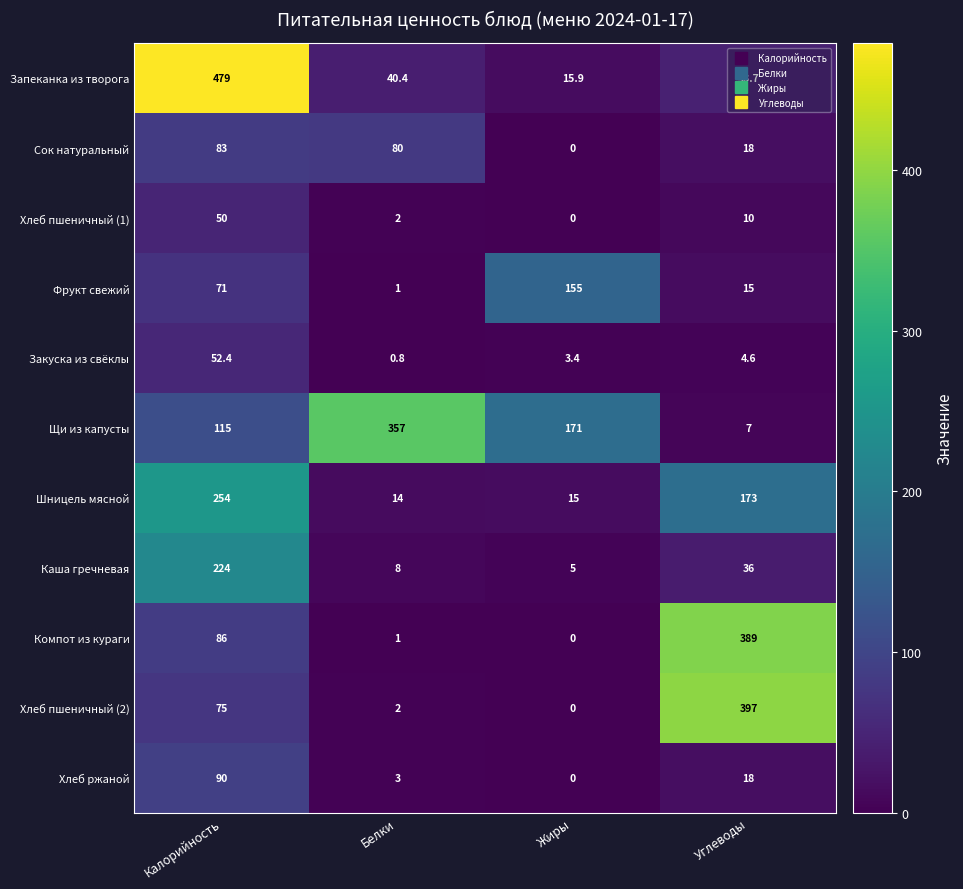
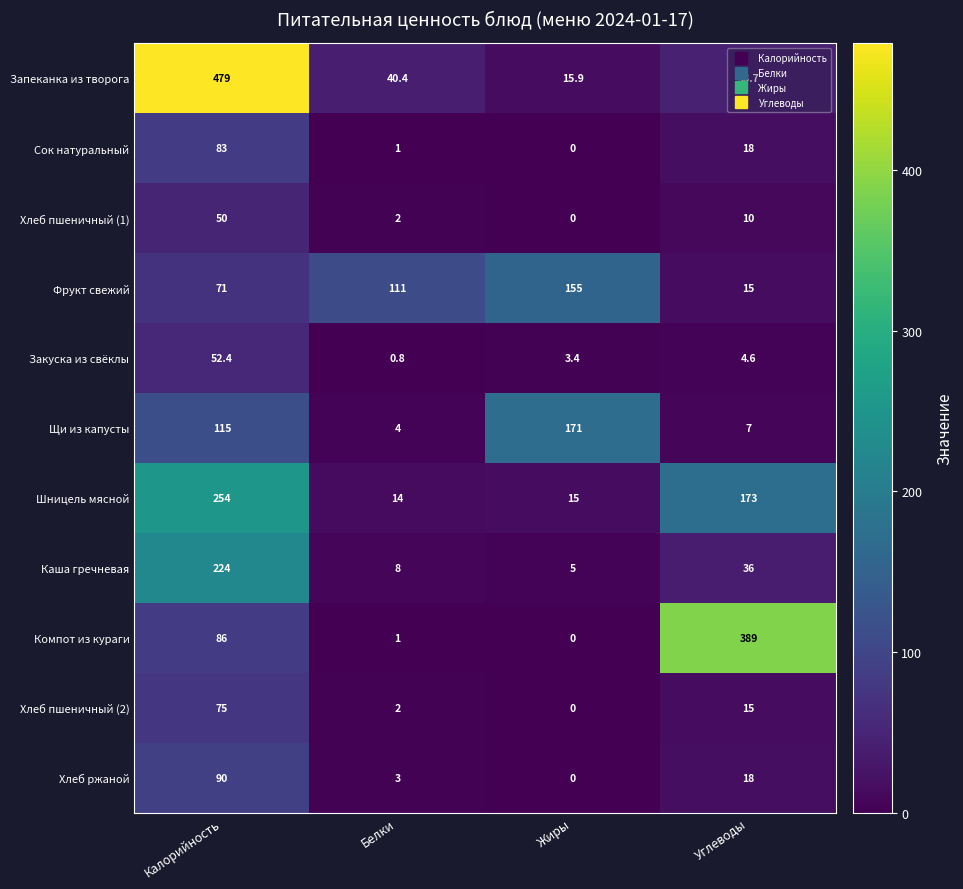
  {
    "Запеканка из творога": {
      "Калорийность": 479,
      "Белки": 40.4,
      "Жиры": 15.9
    },
    "Сок натуральный": {
      "Калорийность": 83,
-     "Белки": 80,
+     "Белки": 1,
      "Жиры": 0,
      "Углеводы": 18
    },
    "Хлеб пшеничный (1)": {
      "Калорийность": 50,
      "Белки": 2,
      "Жиры": 0,
      "Углеводы": 10
    },
    "Фрукт свежий": {
      "Калорийность": 71,
-     "Белки": 1,
+     "Белки": 111,
      "Жиры": 155,
      "Углеводы": 15
    },
    "Закуска из свёклы": {
      "Калорийность": 52.4,
      "Белки": 0.8,
      "Жиры": 3.4,
      "Углеводы": 4.6
    },
    "Щи из капусты": {
      "Калорийность": 115,
-     "Белки": 357,
+     "Белки": 4,
      "Жиры": 171,
      "Углеводы": 7
    },
    "Шницель мясной": {
      "Калорийность": 254,
      "Белки": 14,
      "Жиры": 15,
      "Углеводы": 173
    },
    "Каша гречневая": {
      "Калорийность": 224,
      "Белки": 8,
      "Жиры": 5,
      "Углеводы": 36
    },
    "Компот из кураги": {
      "Калорийность": 86,
      "Белки": 1,
      "Жиры": 0,
      "Углеводы": 389
    },
    "Хлеб пшеничный (2)": {
      "Калорийность": 75,
      "Белки": 2,
      "Жиры": 0,
-     "Углеводы": 397
+     "Углеводы": 15
    },
    "Хлеб ржаной": {
      "Калорийность": 90,
      "Белки": 3,
      "Жиры": 0,
      "Углеводы": 18
    }
  }
